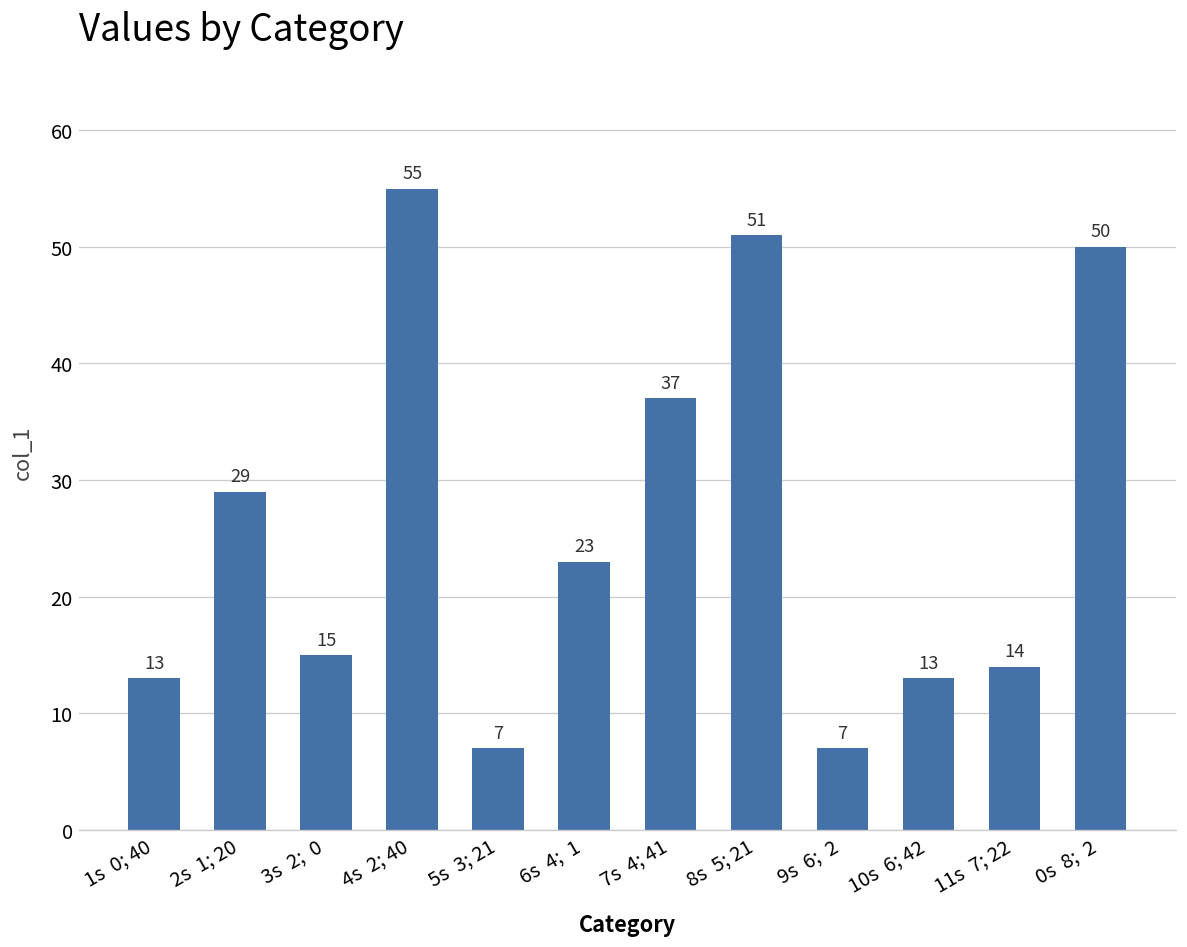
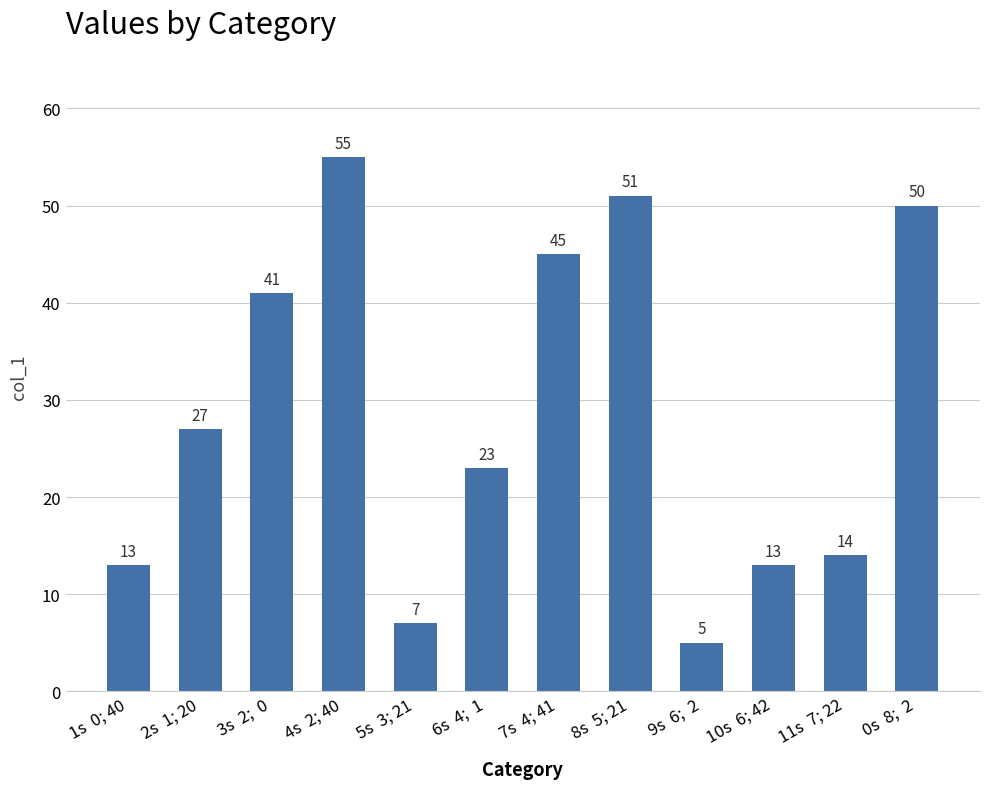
  {
    "1s 0; 40": 13,
-   "2s 1; 20": 29,
-   "3s 2; 0": 15,
+   "2s 1; 20": 27,
+   "3s 2; 0": 41,
    "4s 2; 40": 55,
    "5s 3; 21": 7,
    "6s 4; 1": 23,
-   "7s 4; 41": 37,
+   "7s 4; 41": 45,
    "8s 5; 21": 51,
-   "9s 6; 2": 7,
+   "9s 6; 2": 5,
    "10s 6; 42": 13,
    "11s 7; 22": 14,
    "0s 8; 2": 50
  }
